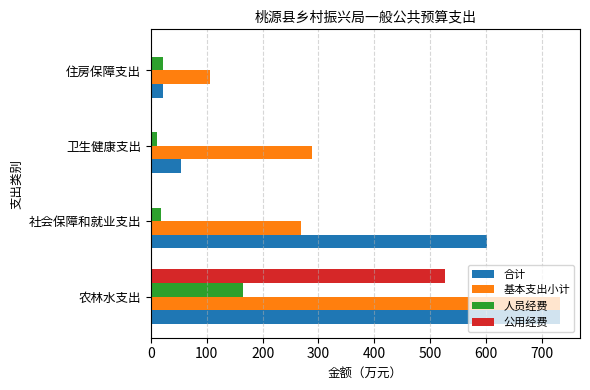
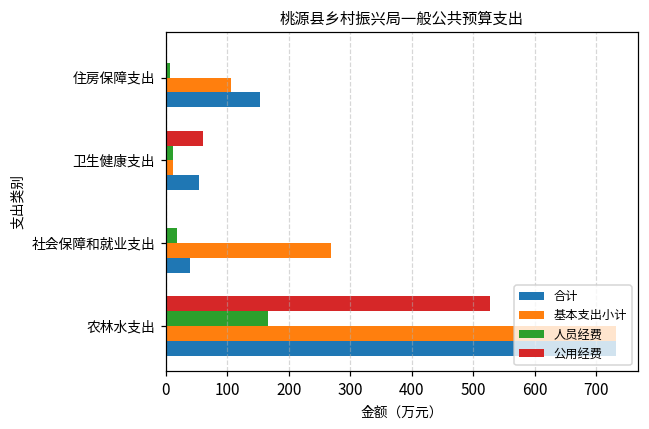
  {
    "合计": {
-     "住房保障支出": 20,
+     "住房保障支出": 150,
      "卫生健康支出": 50,
-     "社会保障和就业支出": 600
+     "社会保障和就业支出": 40
    },
    "基本支出小计": {
      "住房保障支出": 110,
-     "卫生健康支出": 290,
+     "卫生健康支出": 10,
      "社会保障和就业支出": 270
    },
    "人员经费": {
-     "住房保障支出": 20,
+     "住房保障支出": 10,
      "卫生健康支出": 10,
      "社会保障和就业支出": 20,
      "农林水支出": 170
    },
    "公用经费": {
      "住房保障支出": 0,
-     "卫生健康支出": 0,
+     "卫生健康支出": 60,
      "社会保障和就业支出": 0,
      "农林水支出": 530
    }
  }
